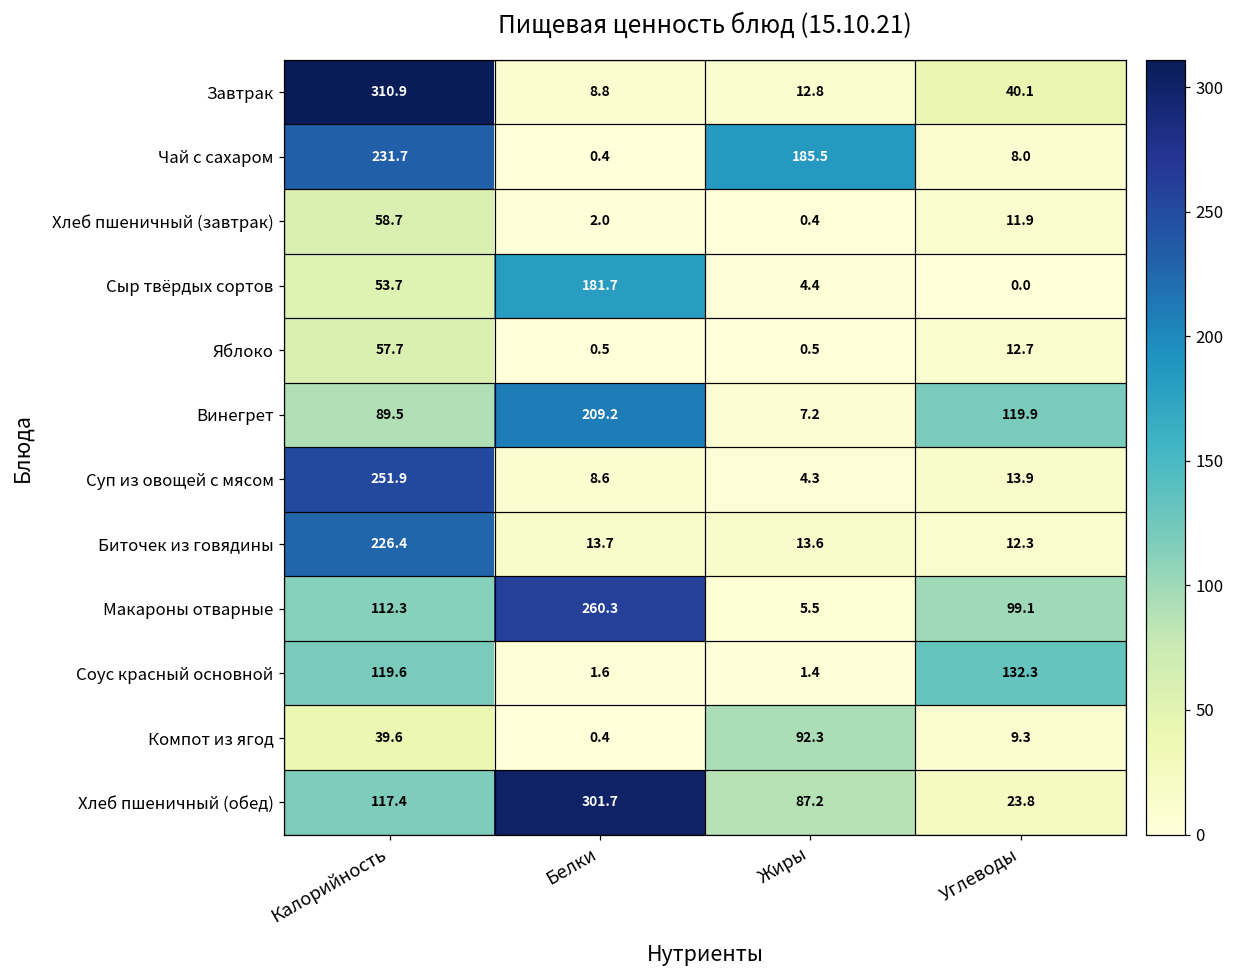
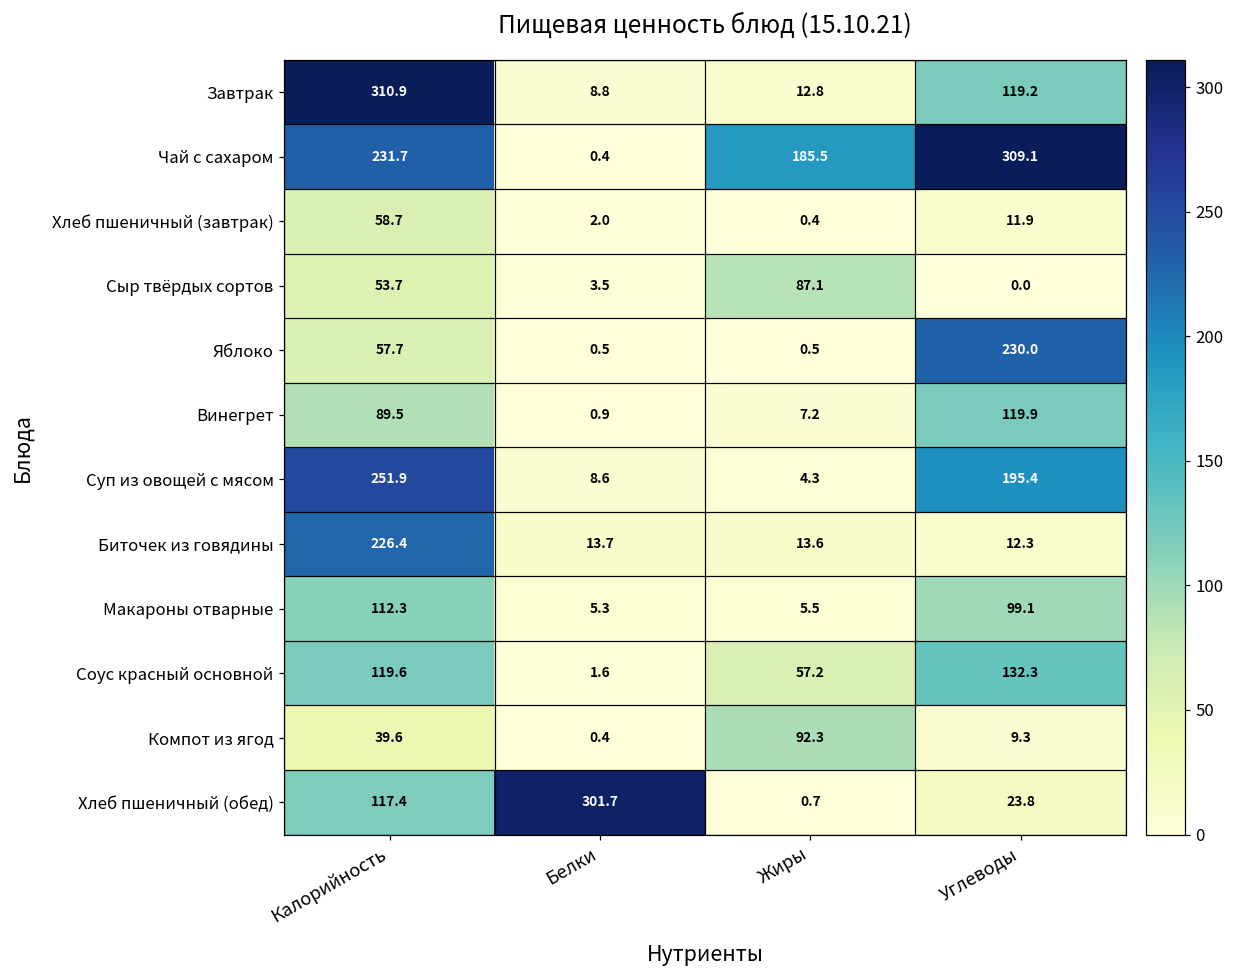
  {
    "Завтрак": {
      "Калорийность": 310.9,
      "Белки": 8.8,
      "Жиры": 12.8,
-     "Углеводы": 40.1
+     "Углеводы": 119.2
    },
    "Чай с сахаром": {
      "Калорийность": 231.7,
      "Белки": 0.4,
      "Жиры": 185.5,
-     "Углеводы": 8.0
+     "Углеводы": 309.1
    },
    "Хлеб пшеничный (завтрак)": {
      "Калорийность": 58.7,
      "Белки": 2.0,
      "Жиры": 0.4,
      "Углеводы": 11.9
    },
    "Сыр твёрдых сортов": {
      "Калорийность": 53.7,
-     "Белки": 181.7,
-     "Жиры": 4.4,
+     "Белки": 3.5,
+     "Жиры": 87.1,
      "Углеводы": 0.0
    },
    "Яблоко": {
      "Калорийность": 57.7,
      "Белки": 0.5,
      "Жиры": 0.5,
-     "Углеводы": 12.7
+     "Углеводы": 230.0
    },
    "Винегрет": {
      "Калорийность": 89.5,
-     "Белки": 209.2,
+     "Белки": 0.9,
      "Жиры": 7.2,
      "Углеводы": 119.9
    },
    "Суп из овощей с мясом": {
      "Калорийность": 251.9,
      "Белки": 8.6,
      "Жиры": 4.3,
-     "Углеводы": 13.9
+     "Углеводы": 195.4
    },
    "Биточек из говядины": {
      "Калорийность": 226.4,
      "Белки": 13.7,
      "Жиры": 13.6,
      "Углеводы": 12.3
    },
    "Макароны отварные": {
      "Калорийность": 112.3,
-     "Белки": 260.3,
+     "Белки": 5.3,
      "Жиры": 5.5,
      "Углеводы": 99.1
    },
    "Соус красный основной": {
      "Калорийность": 119.6,
      "Белки": 1.6,
-     "Жиры": 1.4,
+     "Жиры": 57.2,
      "Углеводы": 132.3
    },
    "Компот из ягод": {
      "Калорийность": 39.6,
      "Белки": 0.4,
      "Жиры": 92.3,
      "Углеводы": 9.3
    },
    "Хлеб пшеничный (обед)": {
      "Калорийность": 117.4,
      "Белки": 301.7,
-     "Жиры": 87.2,
+     "Жиры": 0.7,
      "Углеводы": 23.8
    }
  }
